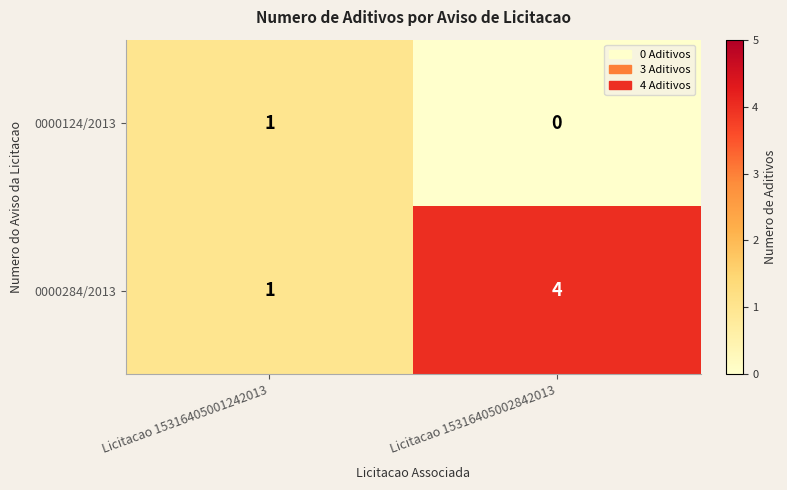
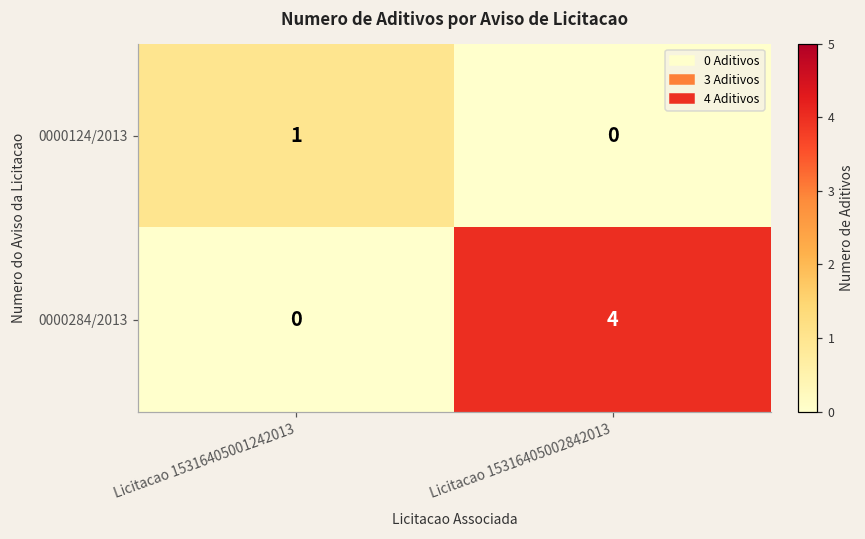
  {
    "0000124/2013": {
      "Licitacao 15316405001242013": 1,
      "Licitacao 15316405002842013": 0
    },
    "0000284/2013": {
-     "Licitacao 15316405001242013": 1,
+     "Licitacao 15316405001242013": 0,
      "Licitacao 15316405002842013": 4
    }
  }
